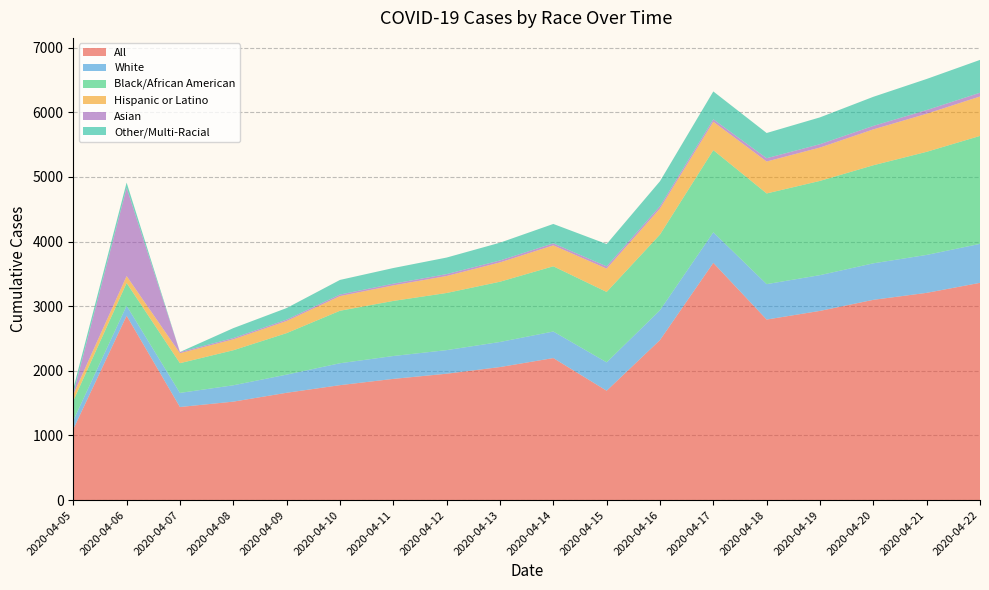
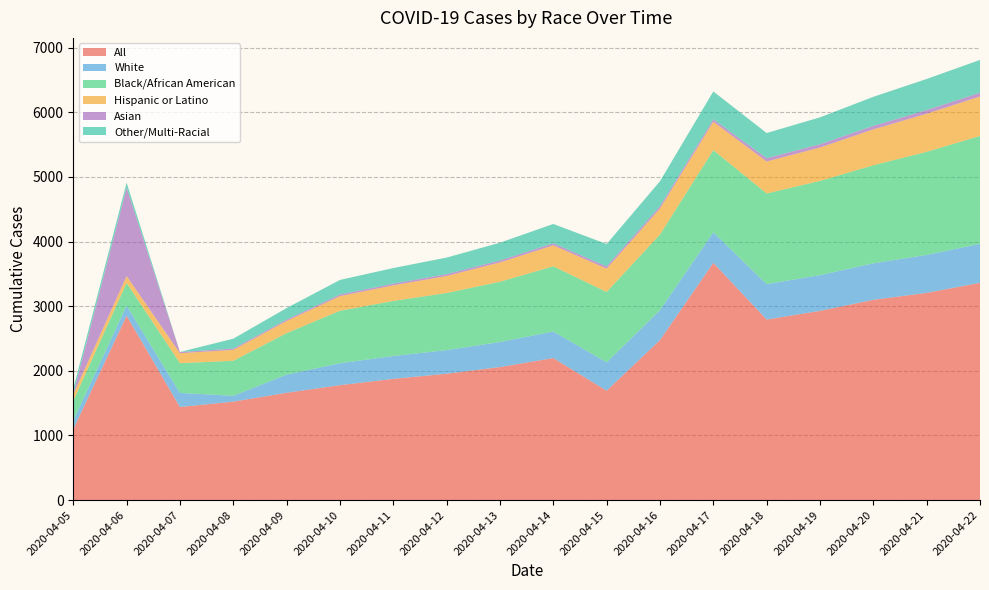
  {
    "All": {
      "2020-04-05": 1100,
      "2020-04-06": 2900,
      "2020-04-07": 1400,
      "2020-04-08": 1500,
      "2020-04-09": 1700,
      "2020-04-10": 1800,
      "2020-04-11": 1900,
      "2020-04-12": 2000,
      "2020-04-13": 2100,
      "2020-04-14": 2200,
      "2020-04-15": 1700,
      "2020-04-16": 2500,
      "2020-04-17": 3700,
      "2020-04-18": 2800,
      "2020-04-19": 2900,
      "2020-04-20": 3100,
      "2020-04-21": 3200,
      "2020-04-22": 3400
    },
    "White": {
      "2020-04-05": 100,
      "2020-04-06": 200,
      "2020-04-07": 200,
-     "2020-04-08": 300,
+     "2020-04-08": 100,
      "2020-04-09": 300,
      "2020-04-10": 300,
      "2020-04-11": 400,
      "2020-04-12": 400,
      "2020-04-13": 400,
      "2020-04-14": 400,
      "2020-04-15": 400,
      "2020-04-16": 500,
      "2020-04-17": 500,
      "2020-04-18": 500,
      "2020-04-19": 600,
      "2020-04-20": 600,
      "2020-04-21": 600,
      "2020-04-22": 600
    },
    "Hispanic or Latino": {
      "2020-04-06": 100,
      "2020-04-18": 500,
      "2020-04-19": 500,
      "2020-04-20": 600,
      "2020-04-21": 600,
      "2020-04-22": 600
    },
    "Asian": {
      "2020-04-06": 1400,
      "2020-04-18": 100,
      "2020-04-19": 100,
      "2020-04-20": 100,
      "2020-04-21": 100,
      "2020-04-22": 100
    }
  }
